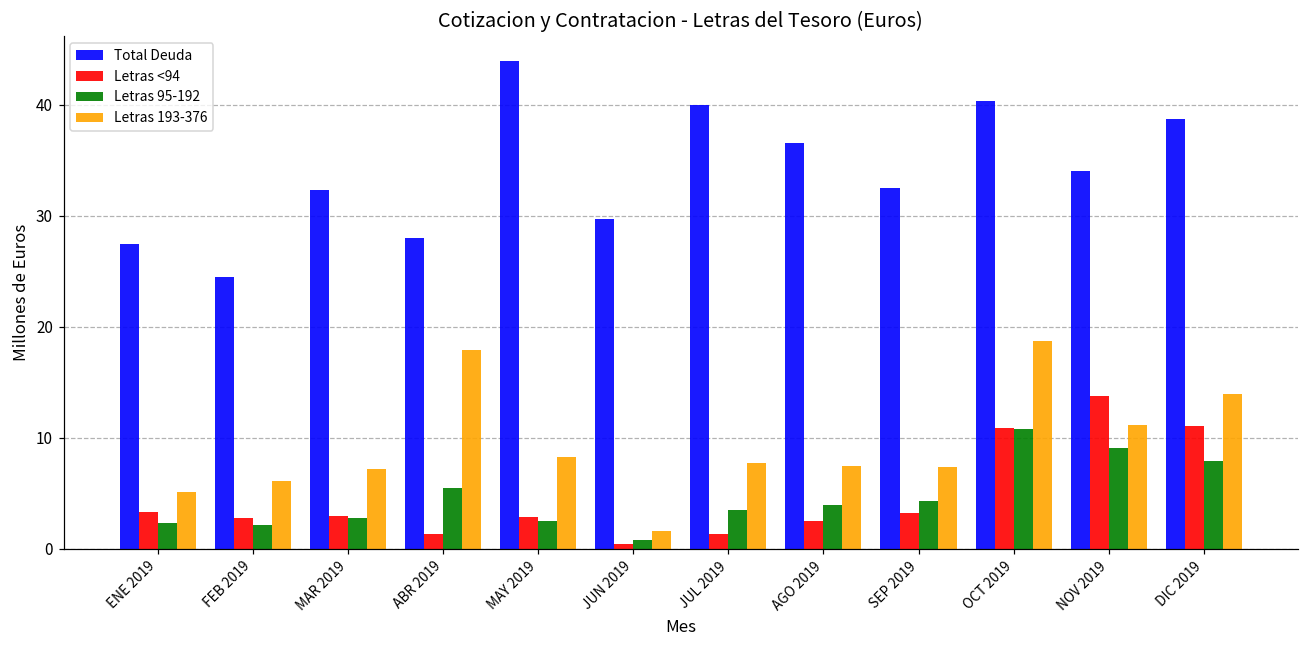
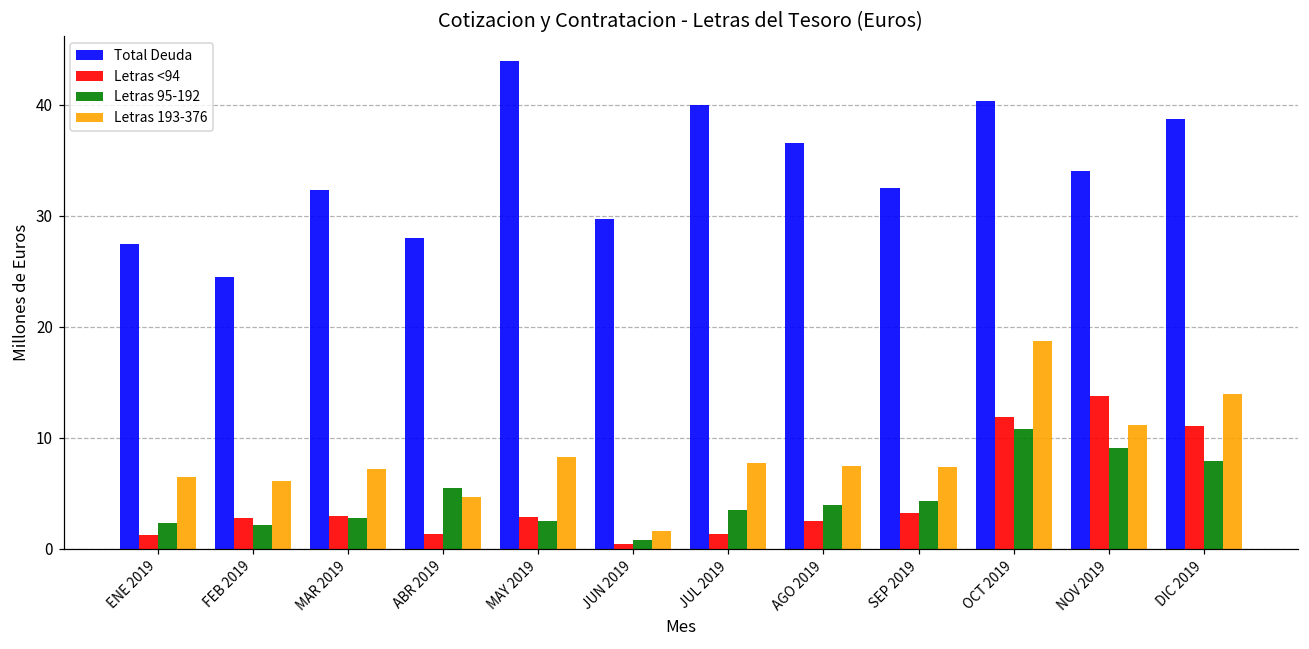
  {
    "Total Deuda": {
      "ENE 2019": 27.5,
      "FEB 2019": 24.5,
      "MAR 2019": 32.4,
      "ABR 2019": 28.0,
      "MAY 2019": 44.0,
      "JUN 2019": 29.7,
      "JUL 2019": 40.0,
      "AGO 2019": 36.6,
      "SEP 2019": 32.5,
      "OCT 2019": 40.4,
      "NOV 2019": 34.0,
      "DIC 2019": 38.8
    },
    "Letras <94": {
-     "ENE 2019": 3.3,
+     "ENE 2019": 1.3,
      "FEB 2019": 2.7,
      "MAR 2019": 2.9,
      "ABR 2019": 1.3,
      "MAY 2019": 2.9,
      "JUN 2019": 0.4,
      "JUL 2019": 1.3,
      "AGO 2019": 2.5,
      "SEP 2019": 3.2,
-     "OCT 2019": 10.9,
+     "OCT 2019": 11.8,
      "NOV 2019": 13.8,
      "DIC 2019": 11.1
    },
    "Letras 95-192": {
      "ENE 2019": 2.3,
      "FEB 2019": 2.1,
      "MAR 2019": 2.8,
      "ABR 2019": 5.4,
      "MAY 2019": 2.5,
      "JUN 2019": 0.7,
      "JUL 2019": 3.5,
      "AGO 2019": 3.9,
      "SEP 2019": 4.3,
      "OCT 2019": 10.7,
      "NOV 2019": 9.1,
      "DIC 2019": 7.9
    },
    "Letras 193-376": {
-     "ENE 2019": 5.1,
+     "ENE 2019": 6.4,
      "FEB 2019": 6.1,
      "MAR 2019": 7.2,
-     "ABR 2019": 17.9,
+     "ABR 2019": 4.7,
      "MAY 2019": 8.3,
      "JUN 2019": 1.6,
      "JUL 2019": 7.7,
      "AGO 2019": 7.4,
      "SEP 2019": 7.3,
      "OCT 2019": 18.7,
      "NOV 2019": 11.1,
      "DIC 2019": 13.9
    }
  }
